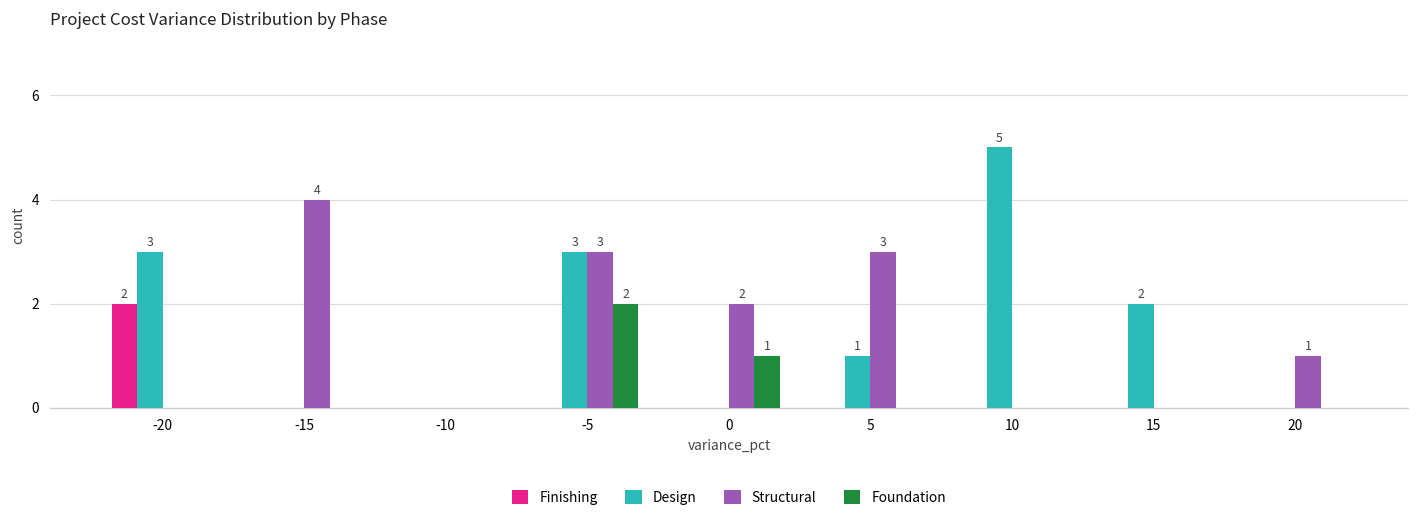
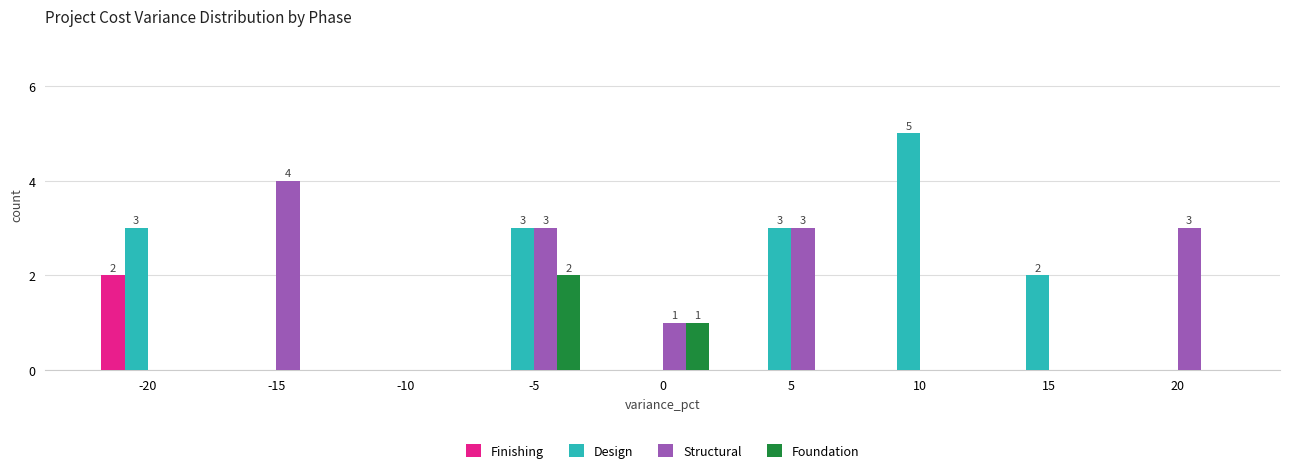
  {
    "Finishing": {
      "-20": 2
    },
    "Design": {
      "-20": 3,
      "-5": 3,
-     "5": 1,
+     "5": 3,
      "10": 5,
      "15": 2
    },
    "Structural": {
      "-15": 4,
      "-5": 3,
-     "0": 2,
+     "0": 1,
      "5": 3,
-     "20": 1
+     "20": 3
    },
    "Foundation": {
      "-5": 2,
      "0": 1
    }
  }
